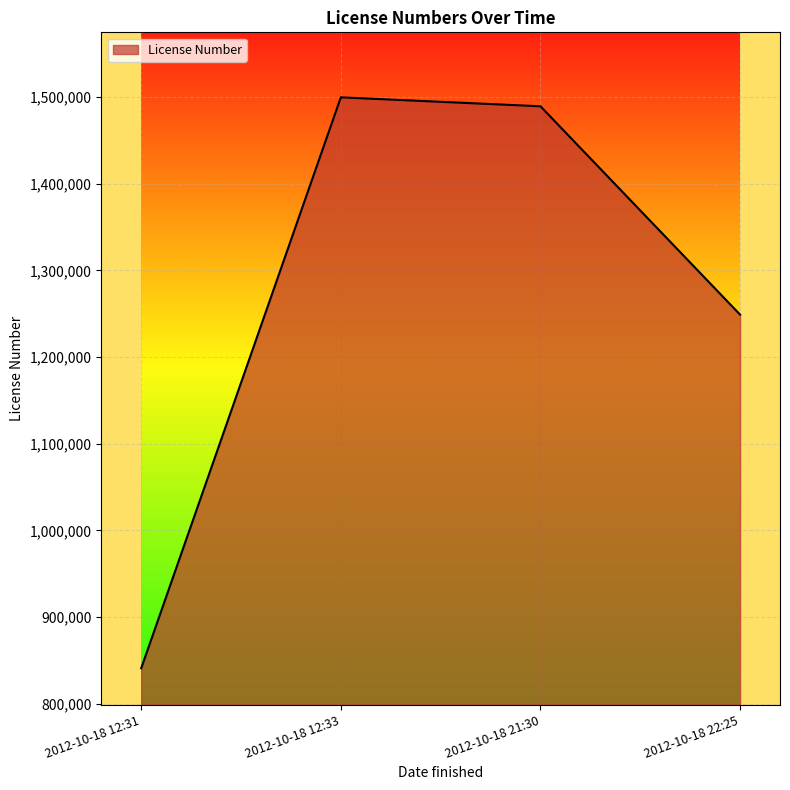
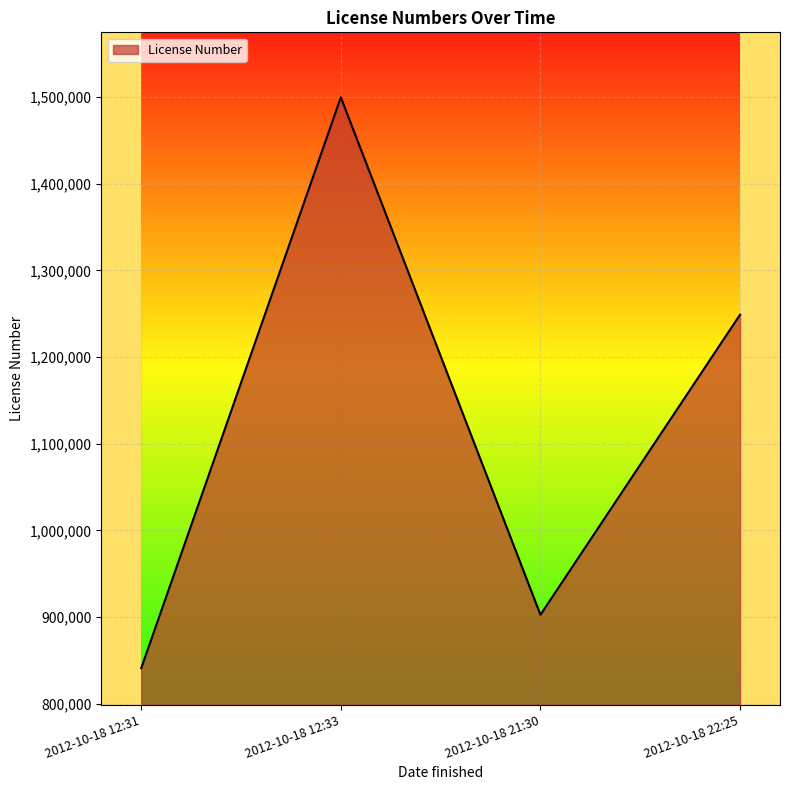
  {
    "2012-10-18 12:31": "840,000",
    "2012-10-18 12:33": "1,500,000",
-   "2012-10-18 21:30": "1,490,000",
+   "2012-10-18 21:30": "900,000",
    "2012-10-18 22:25": "1,250,000"
  }
